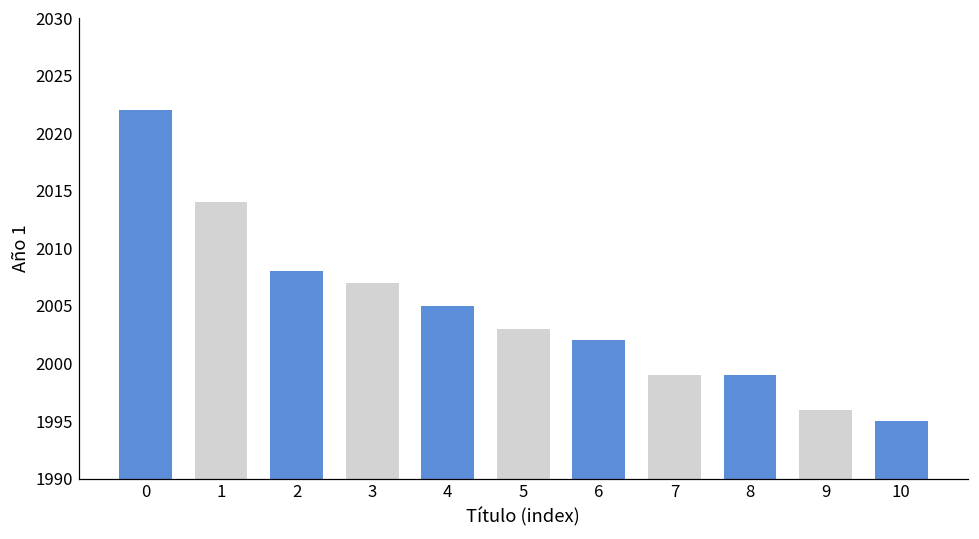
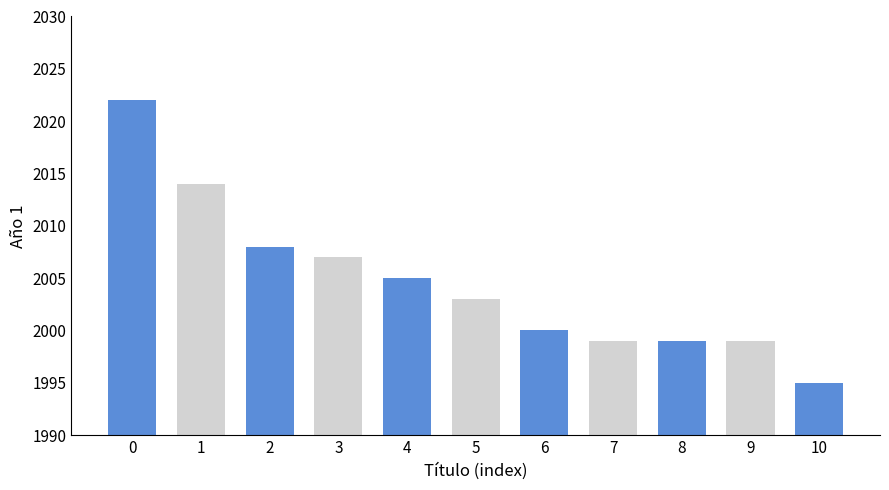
  {
    "0": 2022,
    "1": 2014,
    "2": 2008,
    "3": 2007,
    "4": 2005,
    "5": 2003,
-   "6": 2002,
+   "6": 2000,
    "7": 1999,
    "8": 1999,
-   "9": 1996,
+   "9": 1999,
    "10": 1995
  }
